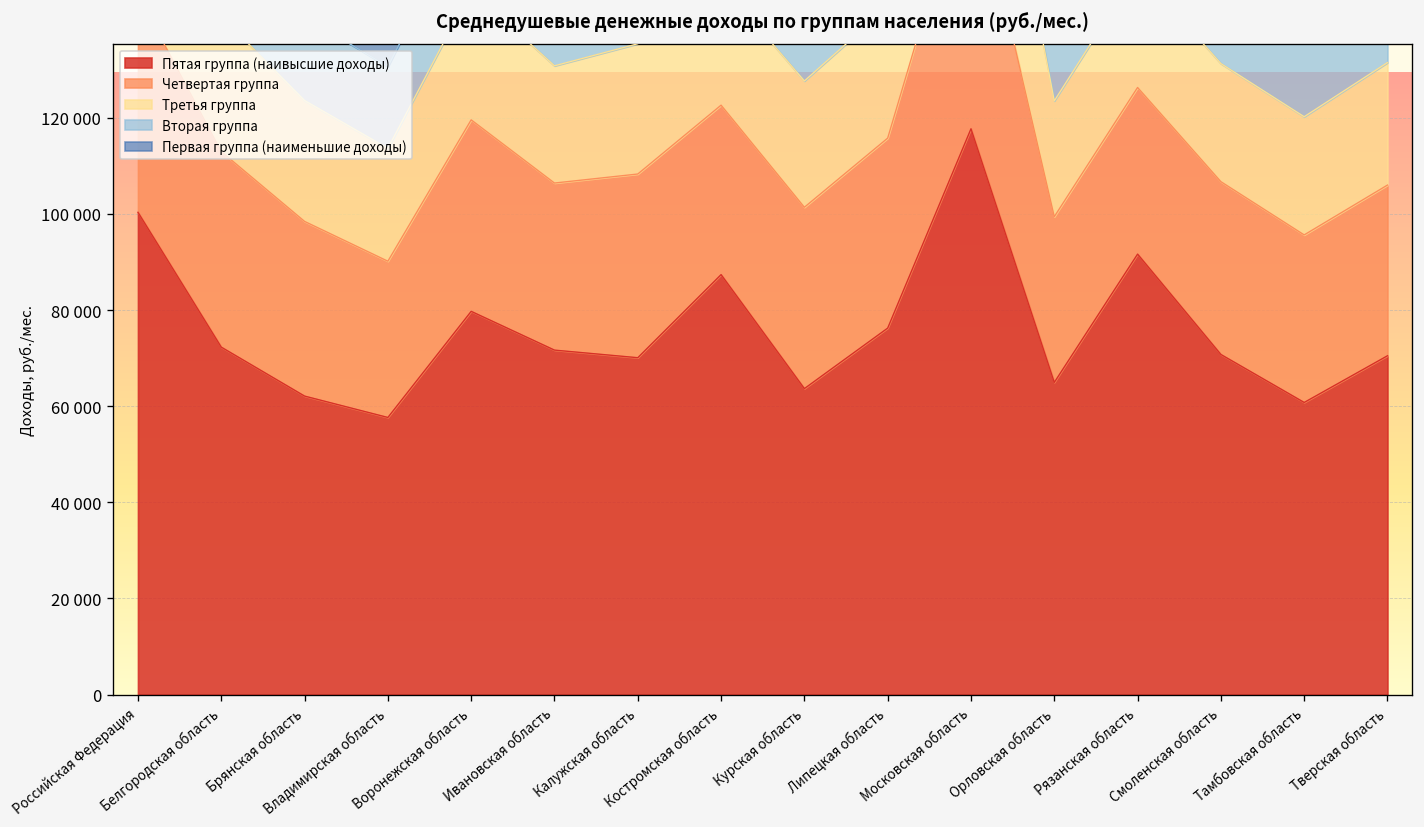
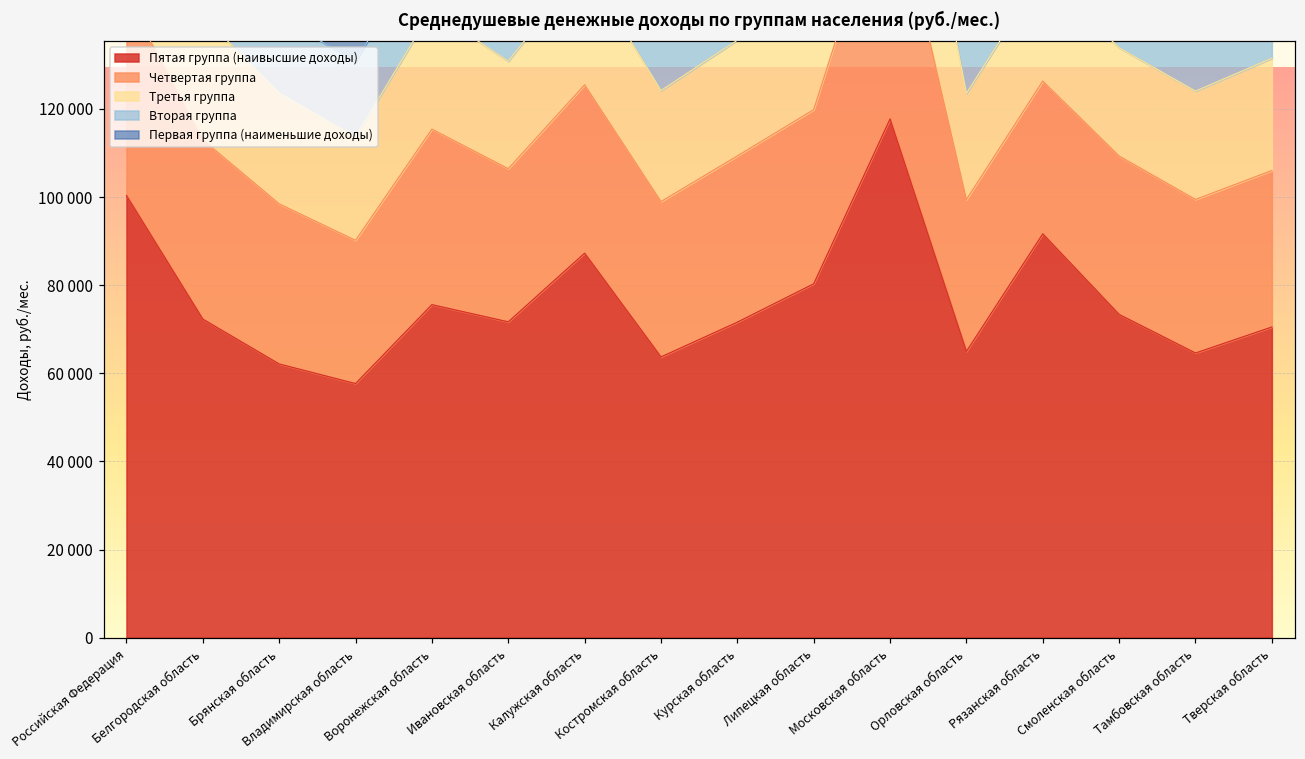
  {
    "Пятая группа (наивысшие доходы)": {
      "Российская Федерация": 100000,
      "Белгородская область": 72000,
      "Брянская область": 62000,
      "Владимирская область": 58000,
-     "Воронежская область": 80000,
+     "Воронежская область": 76000,
      "Ивановская область": 72000,
-     "Калужская область": 70000,
-     "Костромская область": 87000,
-     "Курская область": 64000,
-     "Липецкая область": 76000,
+     "Калужская область": 87000,
+     "Костромская область": 64000,
+     "Курская область": 72000,
+     "Липецкая область": 80000,
      "Московская область": 118000,
      "Орловская область": 65000,
      "Рязанская область": 92000,
-     "Смоленская область": 71000,
-     "Тамбовская область": 61000,
+     "Смоленская область": 73000,
+     "Тамбовская область": 65000,
      "Тверская область": 71000
    },
    "Четвертая группа": {
      "Белгородская область": 41000,
      "Брянская область": 36000,
      "Владимирская область": 33000,
      "Воронежская область": 40000,
      "Ивановская область": 35000,
      "Калужская область": 38000,
      "Костромская область": 35000,
      "Курская область": 38000,
      "Липецкая область": 40000,
      "Орловская область": 34000,
      "Рязанская область": 35000,
      "Смоленская область": 36000,
      "Тамбовская область": 35000,
      "Тверская область": 36000
    },
    "Третья группа": {
      "Ивановская область": 24000,
      "Курская область": 26000,
      "Орловская область": 24000,
      "Смоленская область": 25000,
      "Тамбовская область": 25000,
      "Тверская область": 25000
    }
  }
